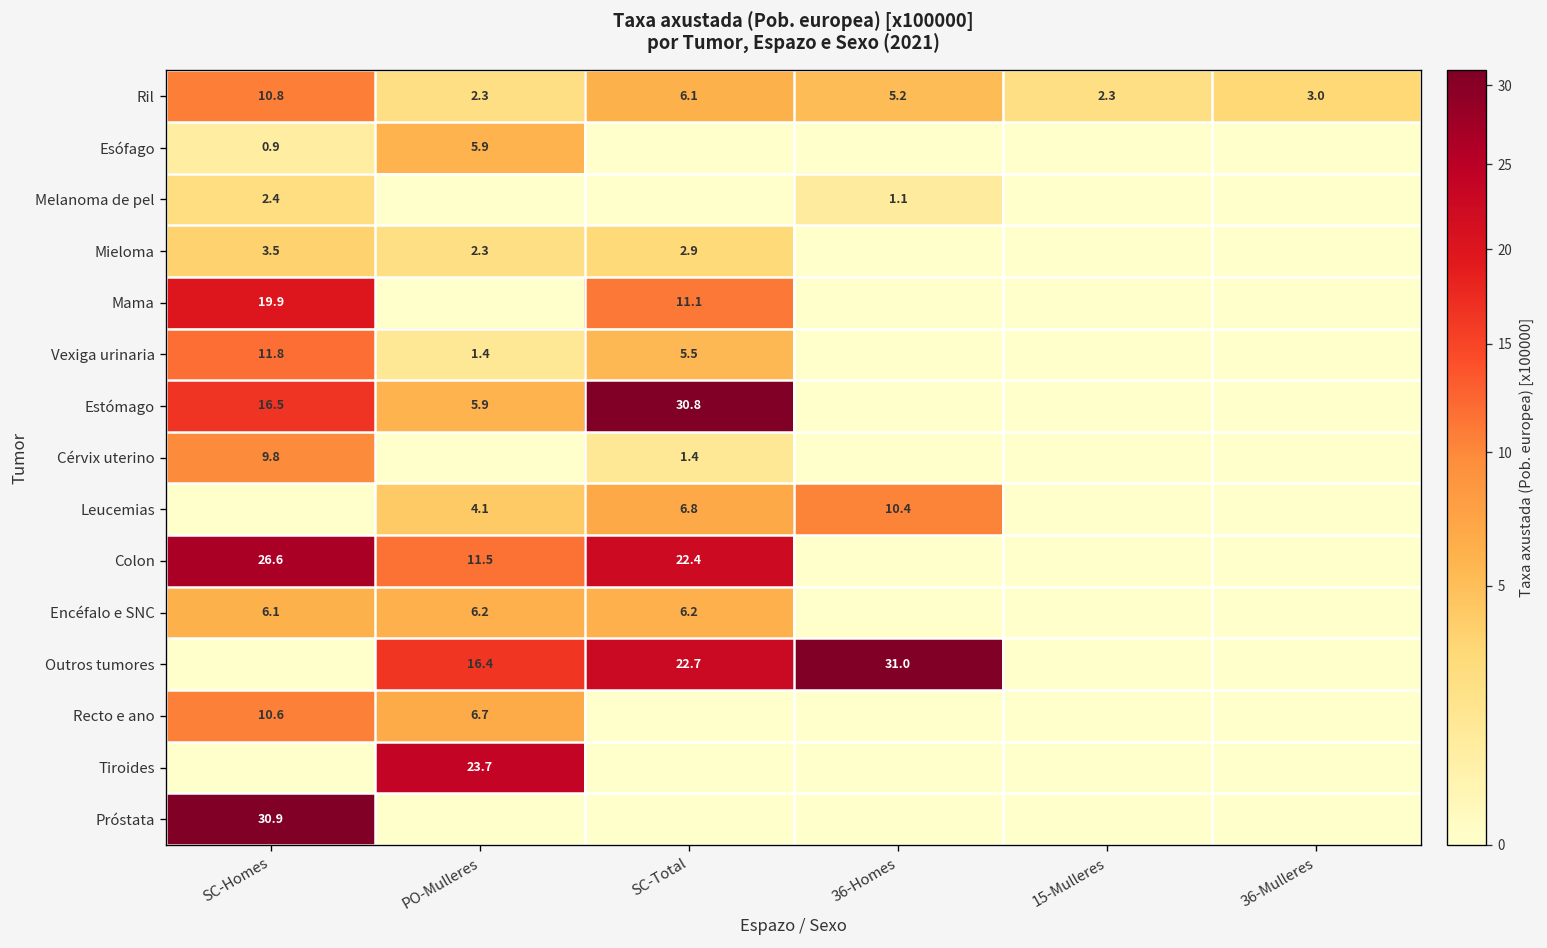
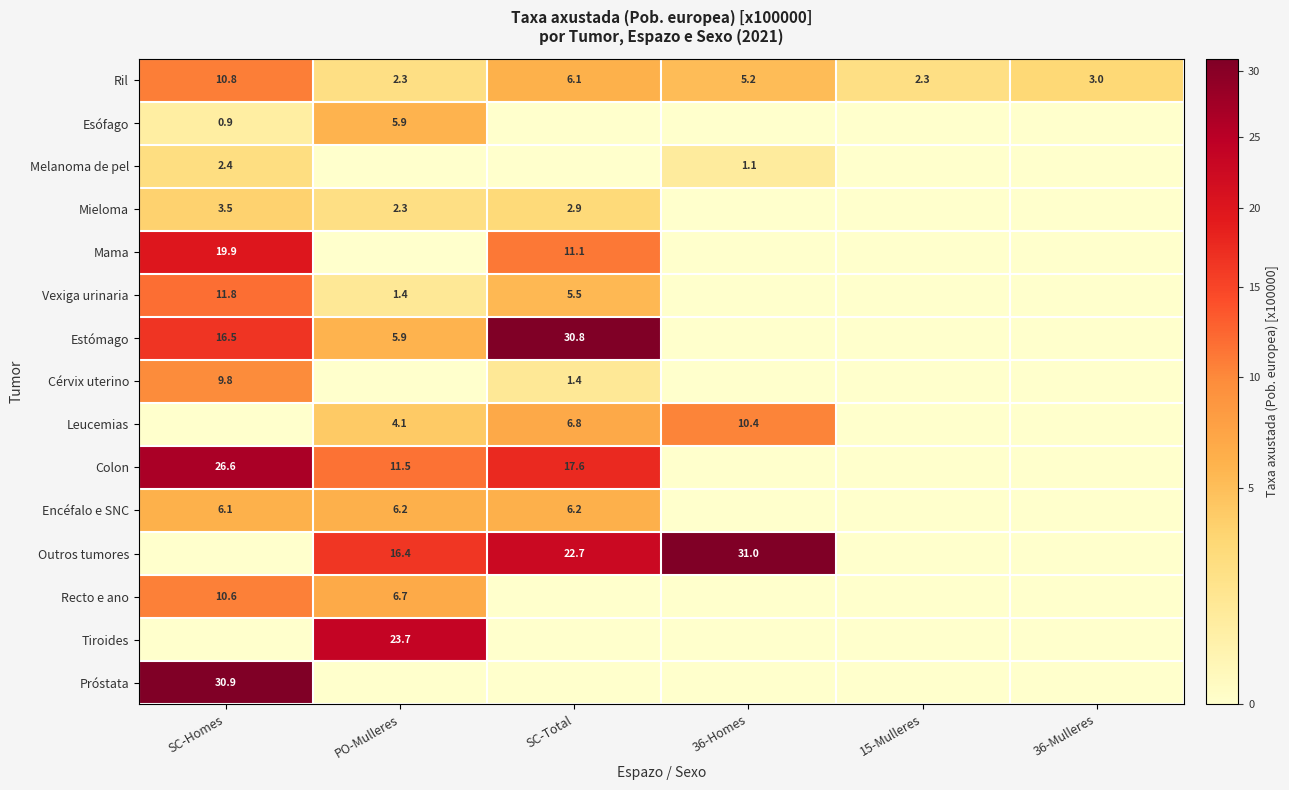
  {
    "Ril": {
      "SC-Homes": 10.8,
      "PO-Mulleres": 2.3,
      "SC-Total": 6.1,
      "36-Homes": 5.2,
      "15-Mulleres": 2.3,
      "36-Mulleres": 3.0
    },
    "Esófago": {
      "SC-Homes": 0.9,
      "PO-Mulleres": 5.9
    },
    "Melanoma de pel": {
      "SC-Homes": 2.4,
      "36-Homes": 1.1
    },
    "Mieloma": {
      "SC-Homes": 3.5,
      "PO-Mulleres": 2.3,
      "SC-Total": 2.9
    },
    "Mama": {
      "SC-Homes": 19.9,
      "SC-Total": 11.1
    },
    "Vexiga urinaria": {
      "SC-Homes": 11.8,
      "PO-Mulleres": 1.4,
      "SC-Total": 5.5
    },
    "Estómago": {
      "SC-Homes": 16.5,
      "PO-Mulleres": 5.9,
      "SC-Total": 30.8
    },
    "Cérvix uterino": {
      "SC-Homes": 9.8,
      "SC-Total": 1.4
    },
    "Leucemias": {
      "PO-Mulleres": 4.1,
      "SC-Total": 6.8,
      "36-Homes": 10.4
    },
    "Colon": {
      "SC-Homes": 26.6,
      "PO-Mulleres": 11.5,
-     "SC-Total": 22.4
+     "SC-Total": 17.6
    },
    "Encéfalo e SNC": {
      "SC-Homes": 6.1,
      "PO-Mulleres": 6.2,
      "SC-Total": 6.2
    },
    "Outros tumores": {
      "PO-Mulleres": 16.4,
      "SC-Total": 22.7,
      "36-Homes": 31.0
    },
    "Recto e ano": {
      "SC-Homes": 10.6,
      "PO-Mulleres": 6.7
    },
    "Tiroides": {
      "PO-Mulleres": 23.7
    },
    "Próstata": {
      "SC-Homes": 30.9
    }
  }
